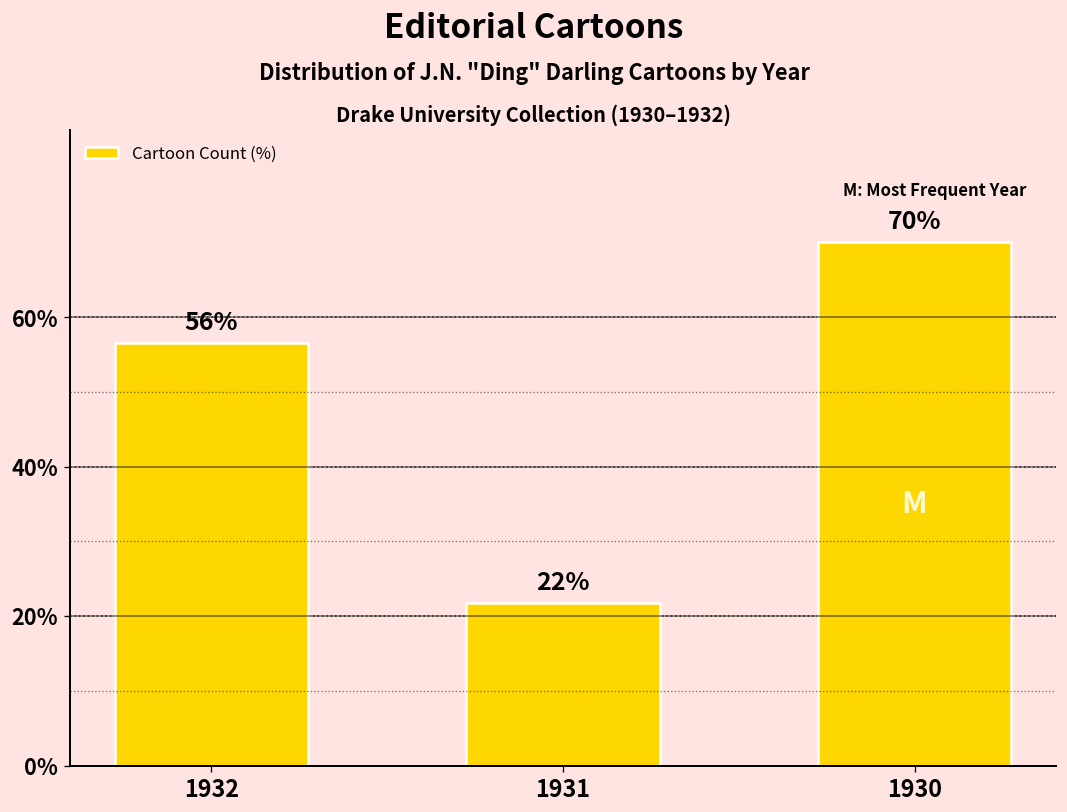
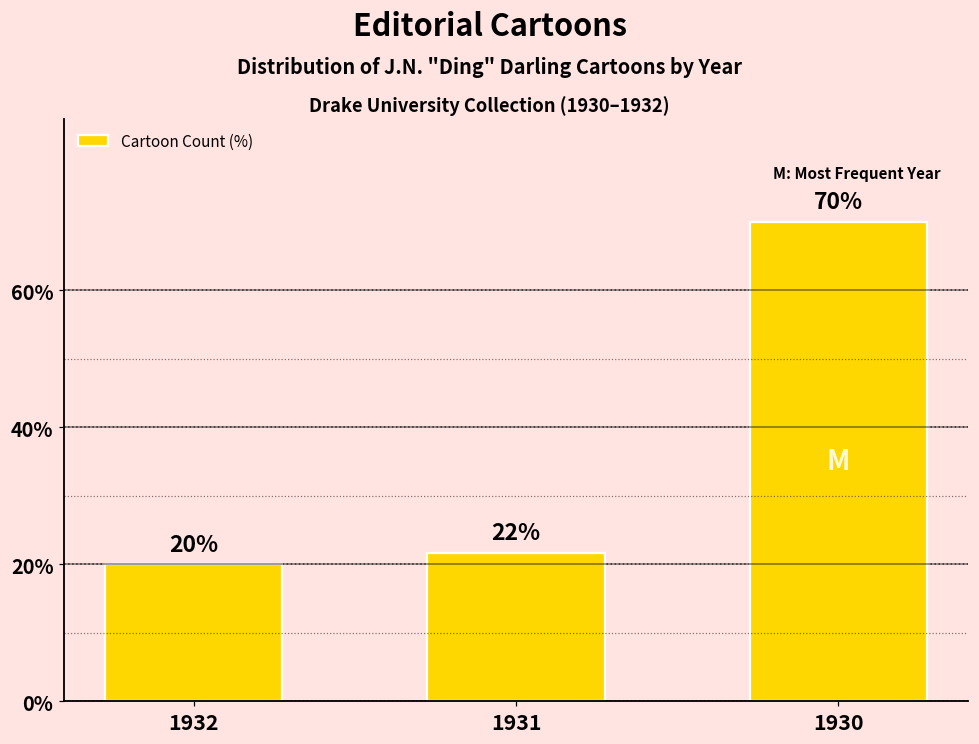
  {
-   "1932": "56%",
+   "1932": "20%",
    "1931": "22%",
    "1930": "70%"
  }
